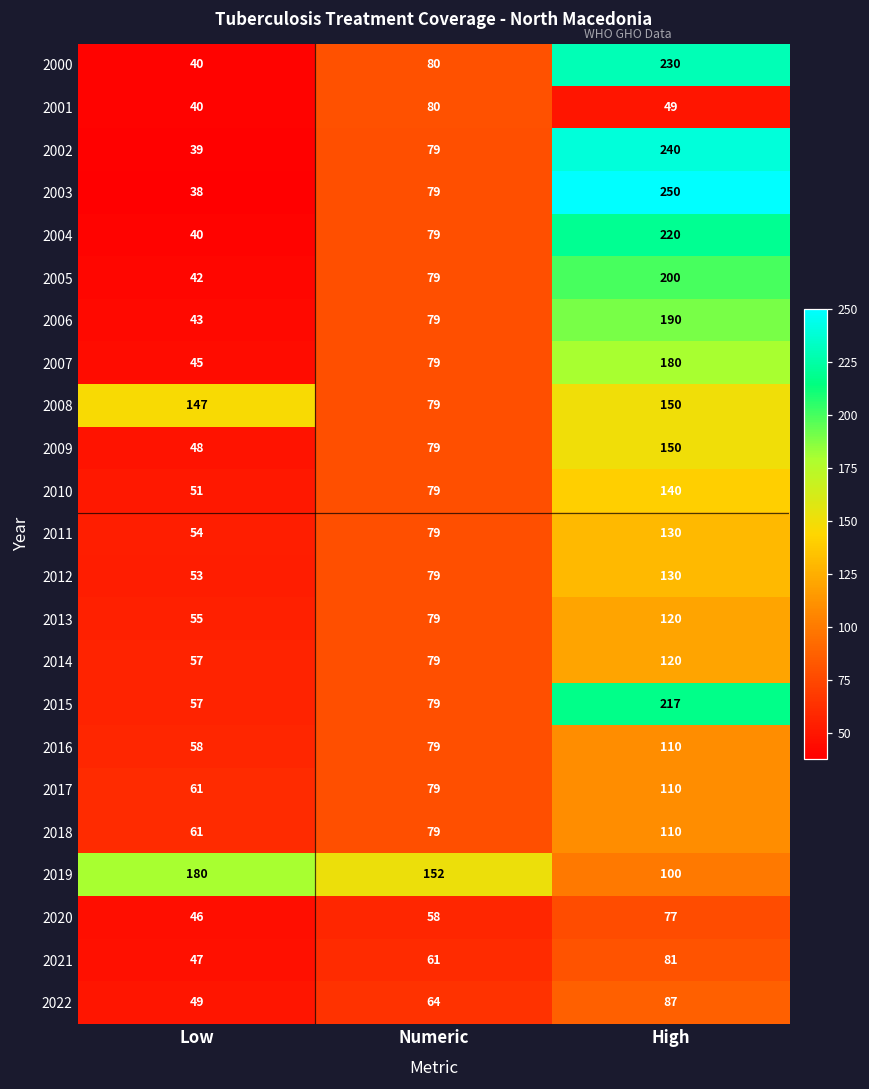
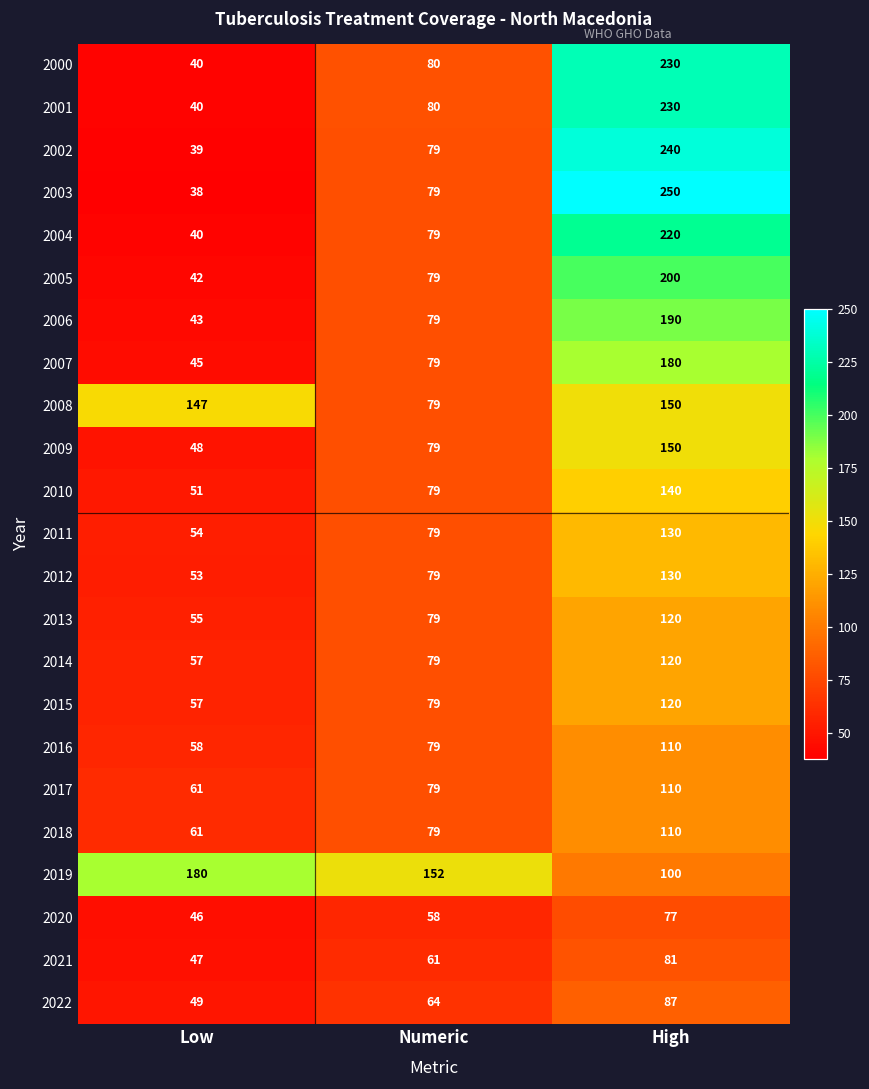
  {
    "2000": {
      "Low": 40,
      "Numeric": 80,
      "High": 230
    },
    "2001": {
      "Low": 40,
      "Numeric": 80,
-     "High": 49
+     "High": 230
    },
    "2002": {
      "Low": 39,
      "Numeric": 79,
      "High": 240
    },
    "2003": {
      "Low": 38,
      "Numeric": 79,
      "High": 250
    },
    "2004": {
      "Low": 40,
      "Numeric": 79,
      "High": 220
    },
    "2005": {
      "Low": 42,
      "Numeric": 79,
      "High": 200
    },
    "2006": {
      "Low": 43,
      "Numeric": 79,
      "High": 190
    },
    "2007": {
      "Low": 45,
      "Numeric": 79,
      "High": 180
    },
    "2008": {
      "Low": 147,
      "Numeric": 79,
      "High": 150
    },
    "2009": {
      "Low": 48,
      "Numeric": 79,
      "High": 150
    },
    "2010": {
      "Low": 51,
      "Numeric": 79,
      "High": 140
    },
    "2011": {
      "Low": 54,
      "Numeric": 79,
      "High": 130
    },
    "2012": {
      "Low": 53,
      "Numeric": 79,
      "High": 130
    },
    "2013": {
      "Low": 55,
      "Numeric": 79,
      "High": 120
    },
    "2014": {
      "Low": 57,
      "Numeric": 79,
      "High": 120
    },
    "2015": {
      "Low": 57,
      "Numeric": 79,
-     "High": 217
+     "High": 120
    },
    "2016": {
      "Low": 58,
      "Numeric": 79,
      "High": 110
    },
    "2017": {
      "Low": 61,
      "Numeric": 79,
      "High": 110
    },
    "2018": {
      "Low": 61,
      "Numeric": 79,
      "High": 110
    },
    "2019": {
      "Low": 180,
      "Numeric": 152,
      "High": 100
    },
    "2020": {
      "Low": 46,
      "Numeric": 58,
      "High": 77
    },
    "2021": {
      "Low": 47,
      "Numeric": 61,
      "High": 81
    },
    "2022": {
      "Low": 49,
      "Numeric": 64,
      "High": 87
    }
  }
